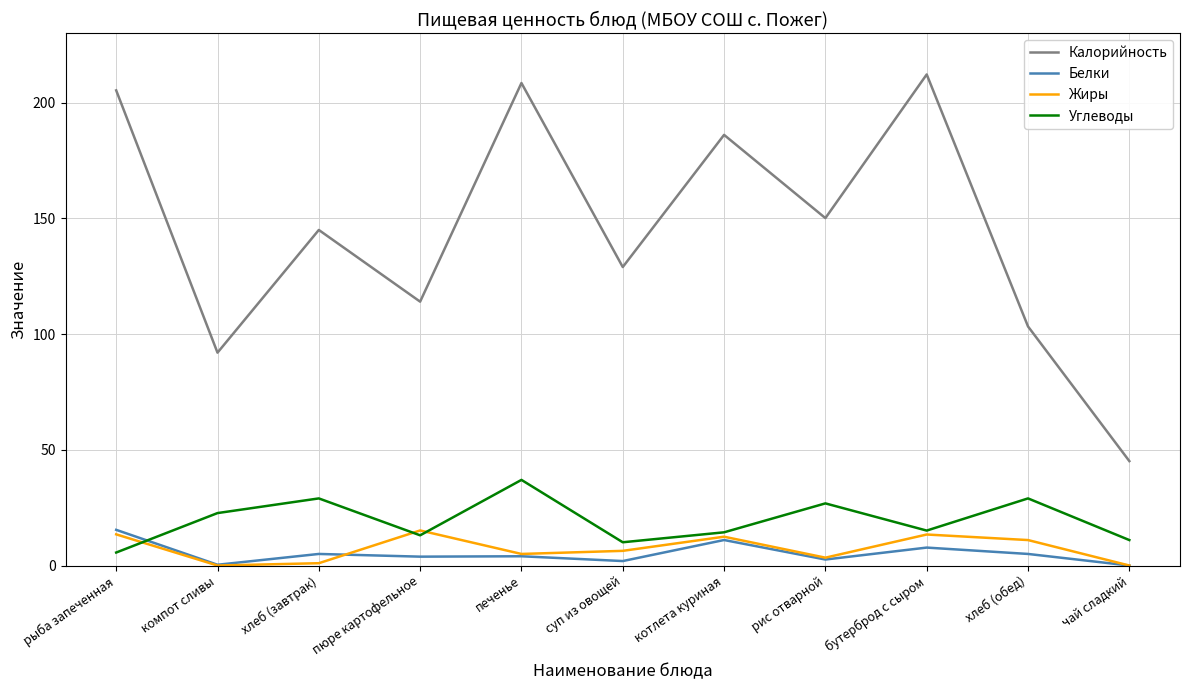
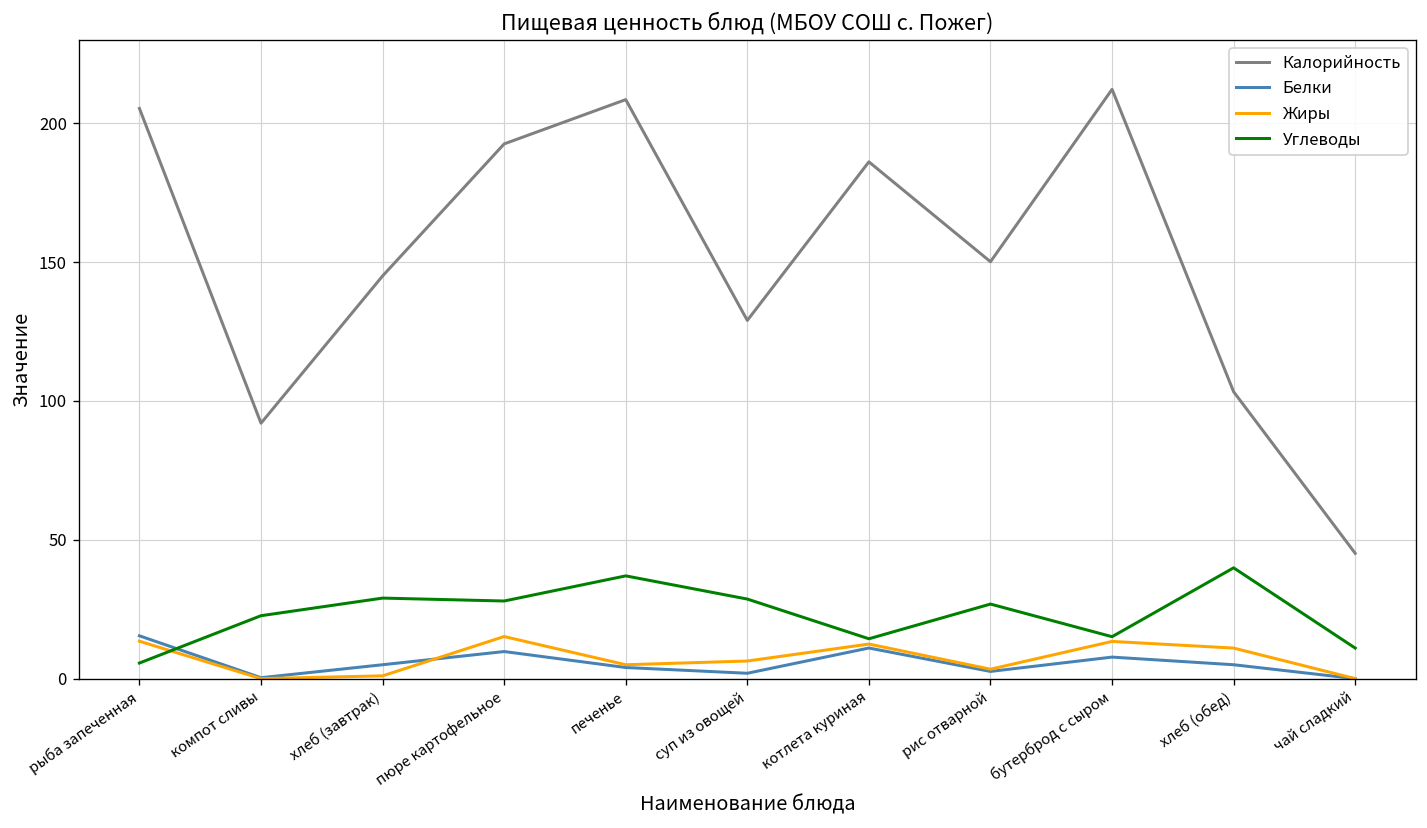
  {
    "Калорийность": {
      "рыба запеченная": 205,
      "компот сливы": 92,
      "хлеб (завтрак)": 145,
-     "пюре картофельное": 114,
+     "пюре картофельное": 193,
      "печенье": 209,
      "суп из овощей": 129,
      "котлета куриная": 186,
      "рис отварной": 150,
      "бутерброд с сыром": 212,
      "хлеб (обед)": 103,
      "чай сладкий": 45
    },
    "Белки": {
      "рыба запеченная": 15,
      "хлеб (завтрак)": 5,
-     "пюре картофельное": 4,
+     "пюре картофельное": 10,
      "суп из овощей": 2,
      "котлета куриная": 11,
      "бутерброд с сыром": 8,
      "хлеб (обед)": 5
    },
    "Жиры": {
      "рыба запеченная": 13,
      "хлеб (завтрак)": 1,
      "пюре картофельное": 15,
      "суп из овощей": 6,
      "котлета куриная": 12,
      "бутерброд с сыром": 13,
      "хлеб (обед)": 11
    },
    "Углеводы": {
      "рыба запеченная": 6,
      "компот сливы": 23,
      "хлеб (завтрак)": 29,
-     "пюре картофельное": 13,
+     "пюре картофельное": 28,
      "печенье": 37,
-     "суп из овощей": 10,
+     "суп из овощей": 29,
      "котлета куриная": 14,
      "рис отварной": 27,
      "бутерброд с сыром": 15,
-     "хлеб (обед)": 29,
+     "хлеб (обед)": 40,
      "чай сладкий": 11
    }
  }
